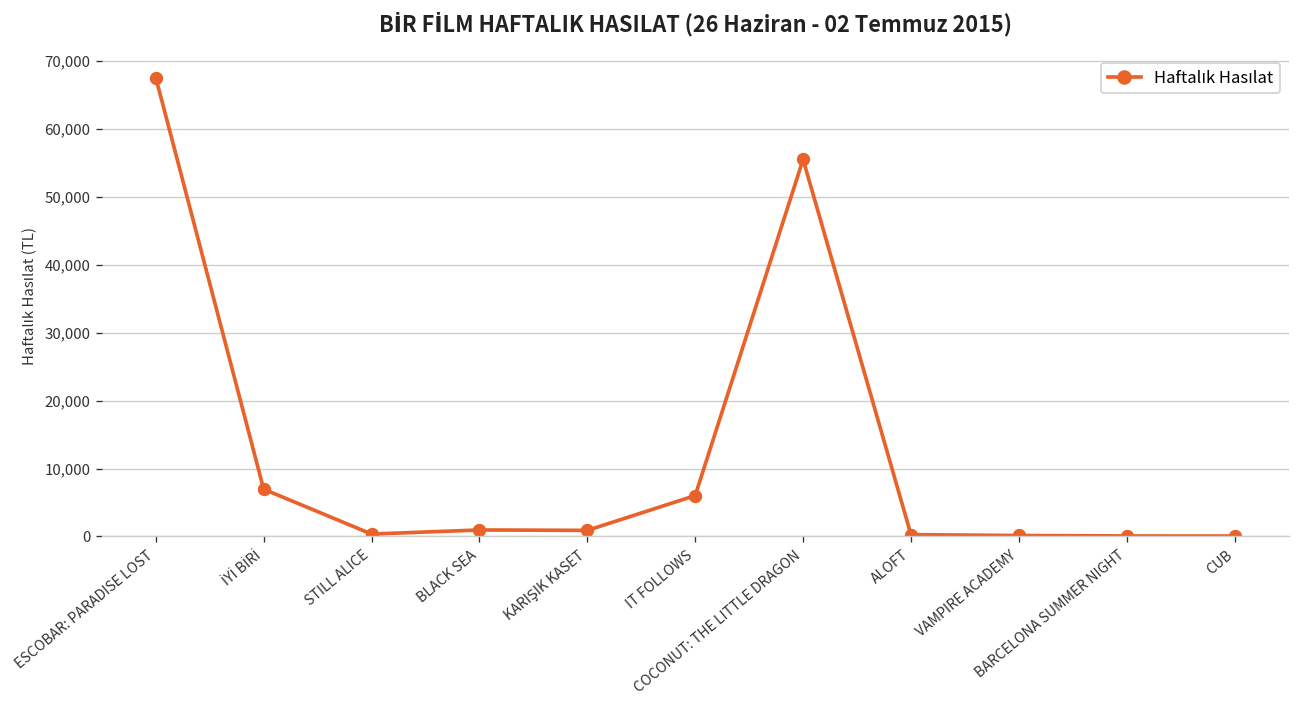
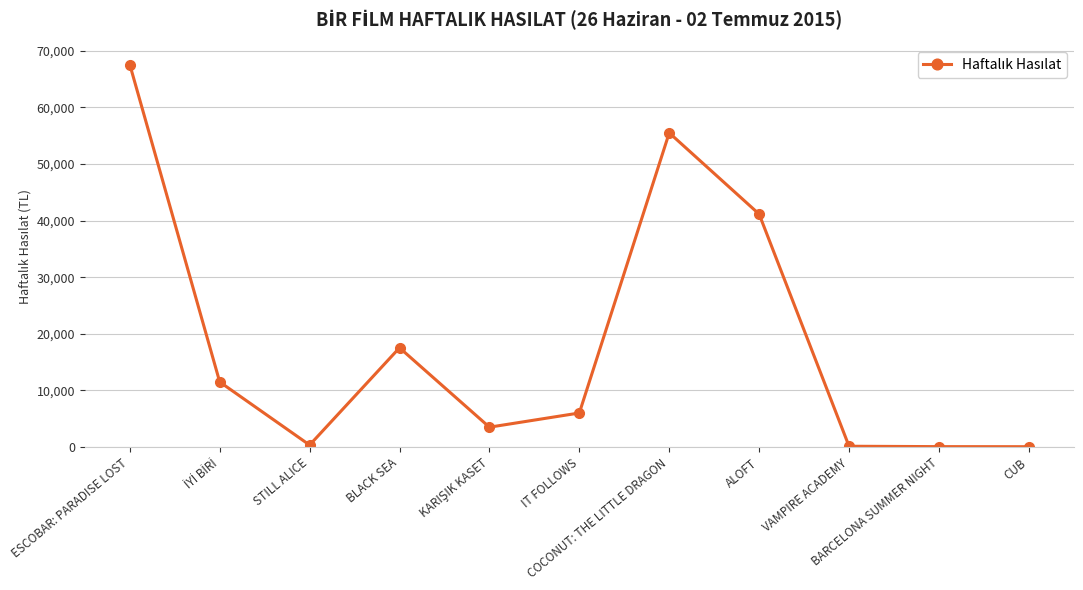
  {
    "ESCOBAR: PARADISE LOST": "68,000",
-   "İYİ BİRİ": "7,000",
+   "İYİ BİRİ": "11,000",
    "STILL ALICE": "0",
-   "BLACK SEA": "1,000",
-   "KARIŞIK KASET": "1,000",
+   "BLACK SEA": "18,000",
+   "KARIŞIK KASET": "4,000",
    "IT FOLLOWS": "6,000",
    "COCONUT: THE LITTLE DRAGON": "56,000",
-   "ALOFT": "0",
+   "ALOFT": "41,000",
    "VAMPIRE ACADEMY": "0",
    "BARCELONA SUMMER NIGHT": "0",
    "CUB": "0"
  }
